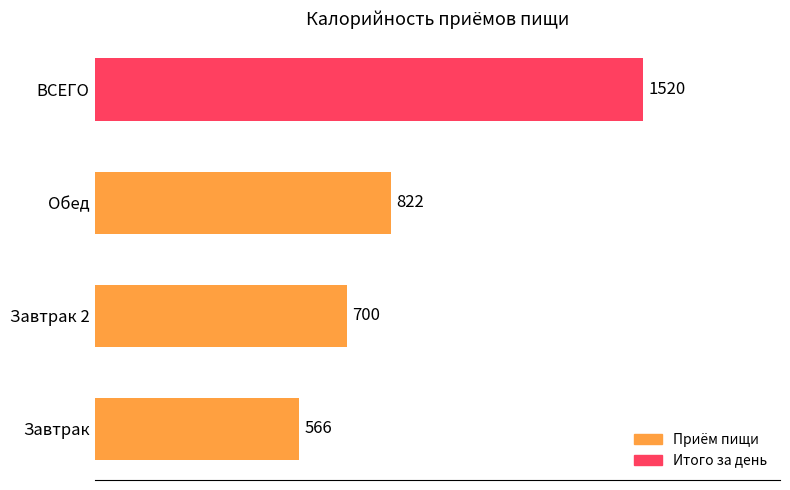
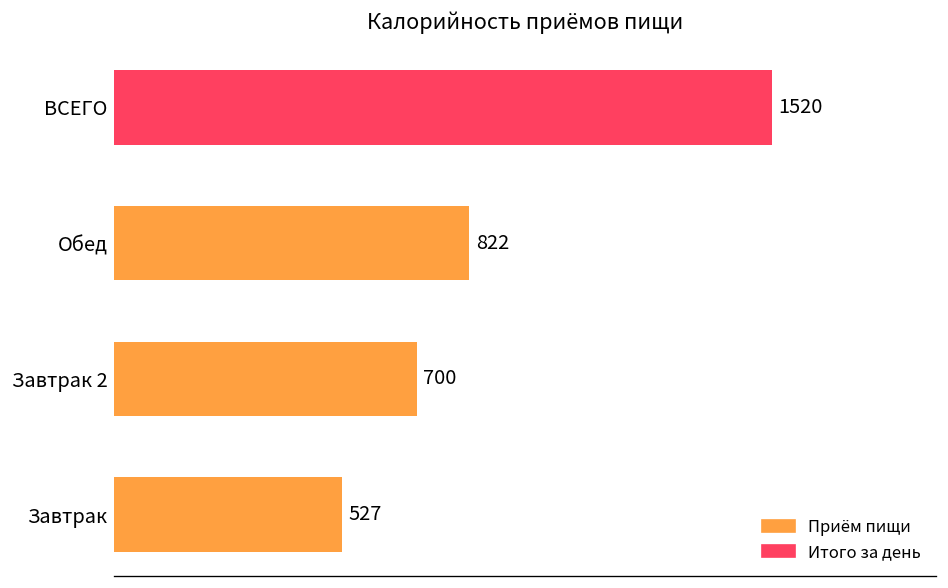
  {
    "ВСЕГО": 1520,
    "Обед": 822,
    "Завтрак 2": 700,
-   "Завтрак": 566
+   "Завтрак": 527
  }
